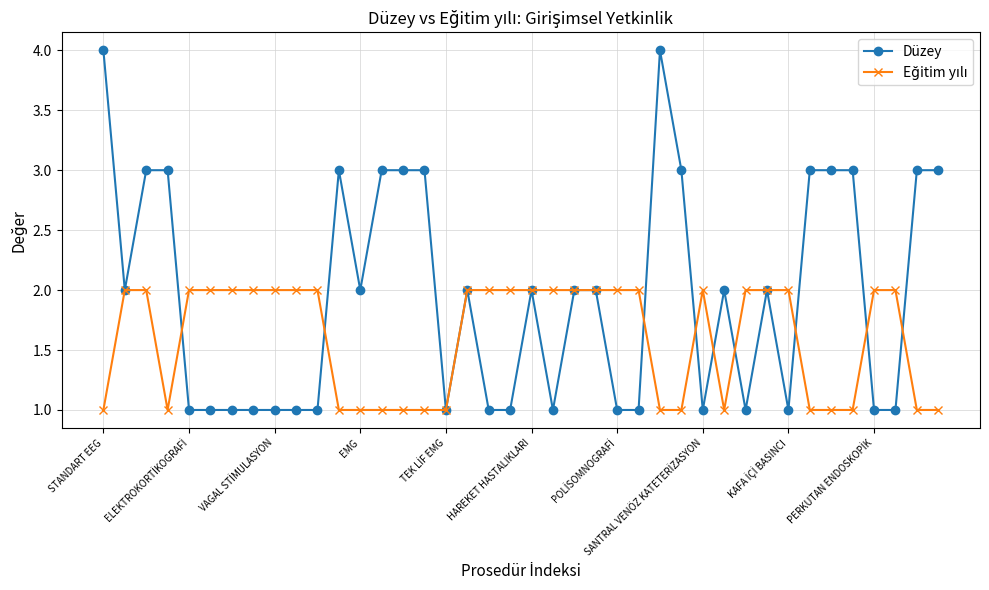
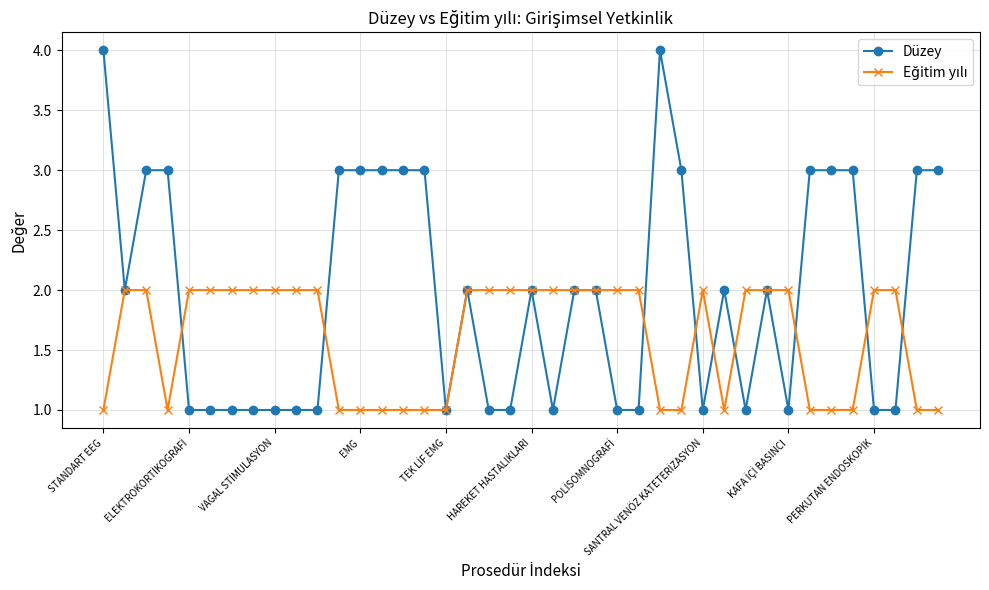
  {
    "Düzey": {
      "STANDART EEG": 4,
      "ELEKTROKORTİKOGRAFİ": 1,
      "VAGAL STİMULASYON": 1,
-     "EMG": 2,
+     "EMG": 3,
      "POLİSOMNOGRAFİ": 1,
      "SANTRAL VENÖZ KATETERİZASYON": 1,
      "KAFA İÇİ BASINCI": 1,
      "PERKUTAN ENDOSKOPİK": 1
    },
    "Eğitim yılı": {
      "STANDART EEG": 1,
      "ELEKTROKORTİKOGRAFİ": 2,
      "VAGAL STİMULASYON": 2,
      "EMG": 1,
      "POLİSOMNOGRAFİ": 2,
      "SANTRAL VENÖZ KATETERİZASYON": 2,
      "KAFA İÇİ BASINCI": 2,
      "PERKUTAN ENDOSKOPİK": 2
    }
  }
